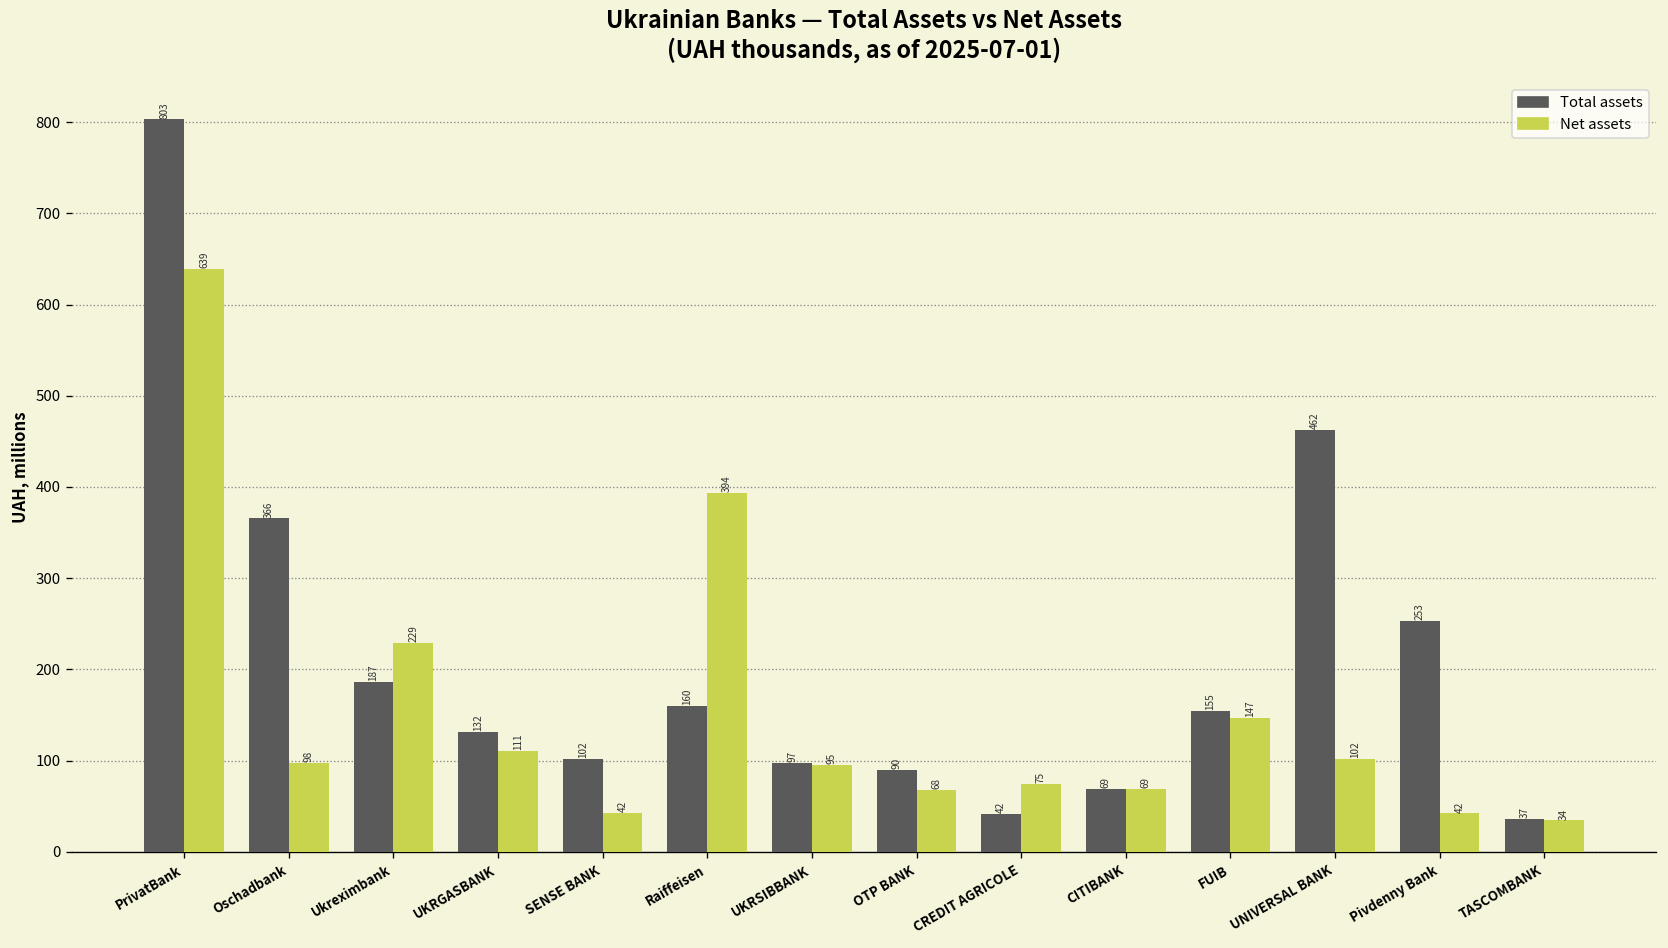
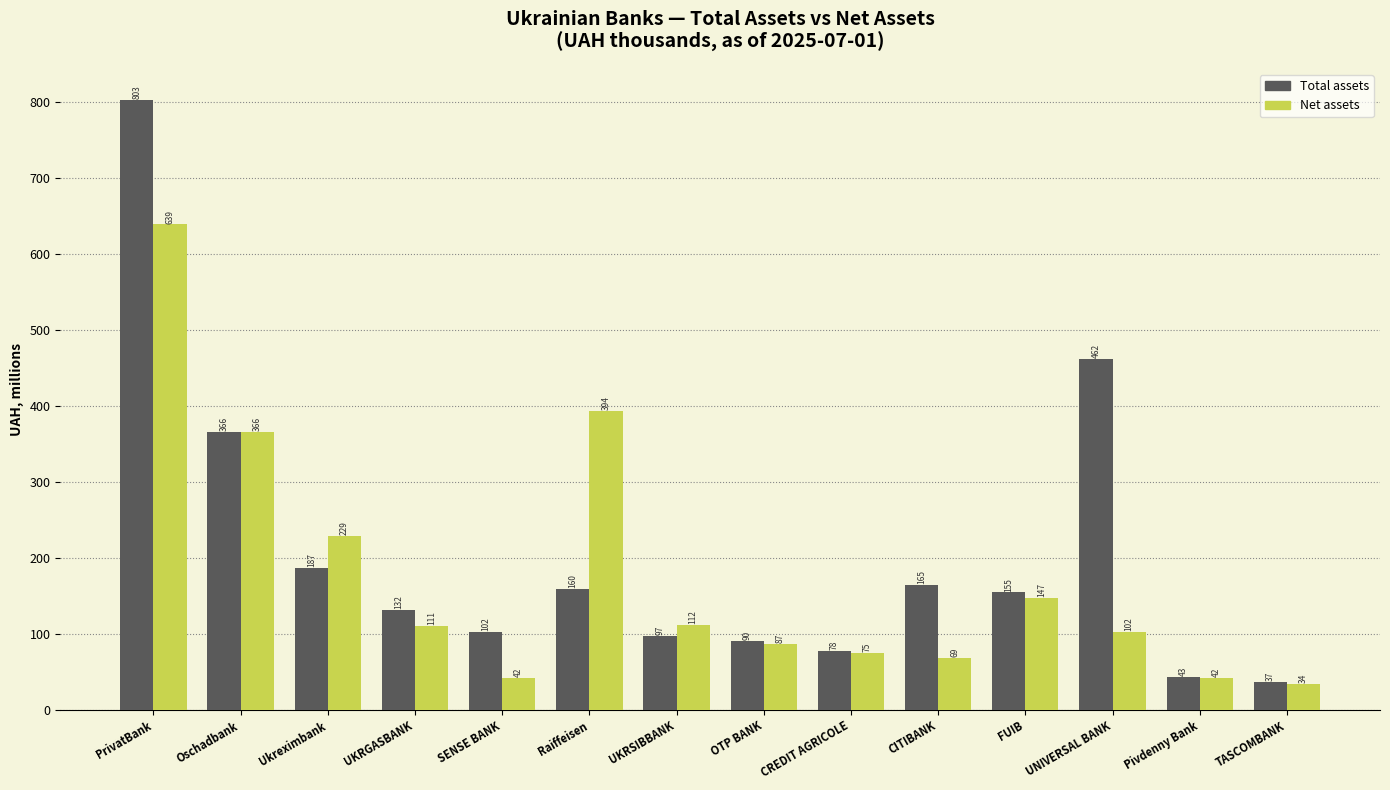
  {
    "Total assets": {
      "PrivatBank": 803,
      "Oschadbank": 366,
      "Ukreximbank": 187,
      "UKRGASBANK": 132,
      "SENSE BANK": 102,
      "Raiffeisen": 160,
      "UKRSIBBANK": 97,
      "OTP BANK": 90,
-     "CREDIT AGRICOLE": 42,
-     "CITIBANK": 69,
+     "CREDIT AGRICOLE": 78,
+     "CITIBANK": 165,
      "FUIB": 155,
      "UNIVERSAL BANK": 462,
-     "Pivdenny Bank": 253,
+     "Pivdenny Bank": 43,
      "TASCOMBANK": 37
    },
    "Net assets": {
      "PrivatBank": 639,
-     "Oschadbank": 98,
+     "Oschadbank": 366,
      "Ukreximbank": 229,
      "UKRGASBANK": 111,
      "SENSE BANK": 42,
      "Raiffeisen": 394,
-     "UKRSIBBANK": 95,
-     "OTP BANK": 68,
+     "UKRSIBBANK": 112,
+     "OTP BANK": 87,
      "CREDIT AGRICOLE": 75,
      "CITIBANK": 69,
      "FUIB": 147,
      "UNIVERSAL BANK": 102,
      "Pivdenny Bank": 42,
      "TASCOMBANK": 34
    }
  }
